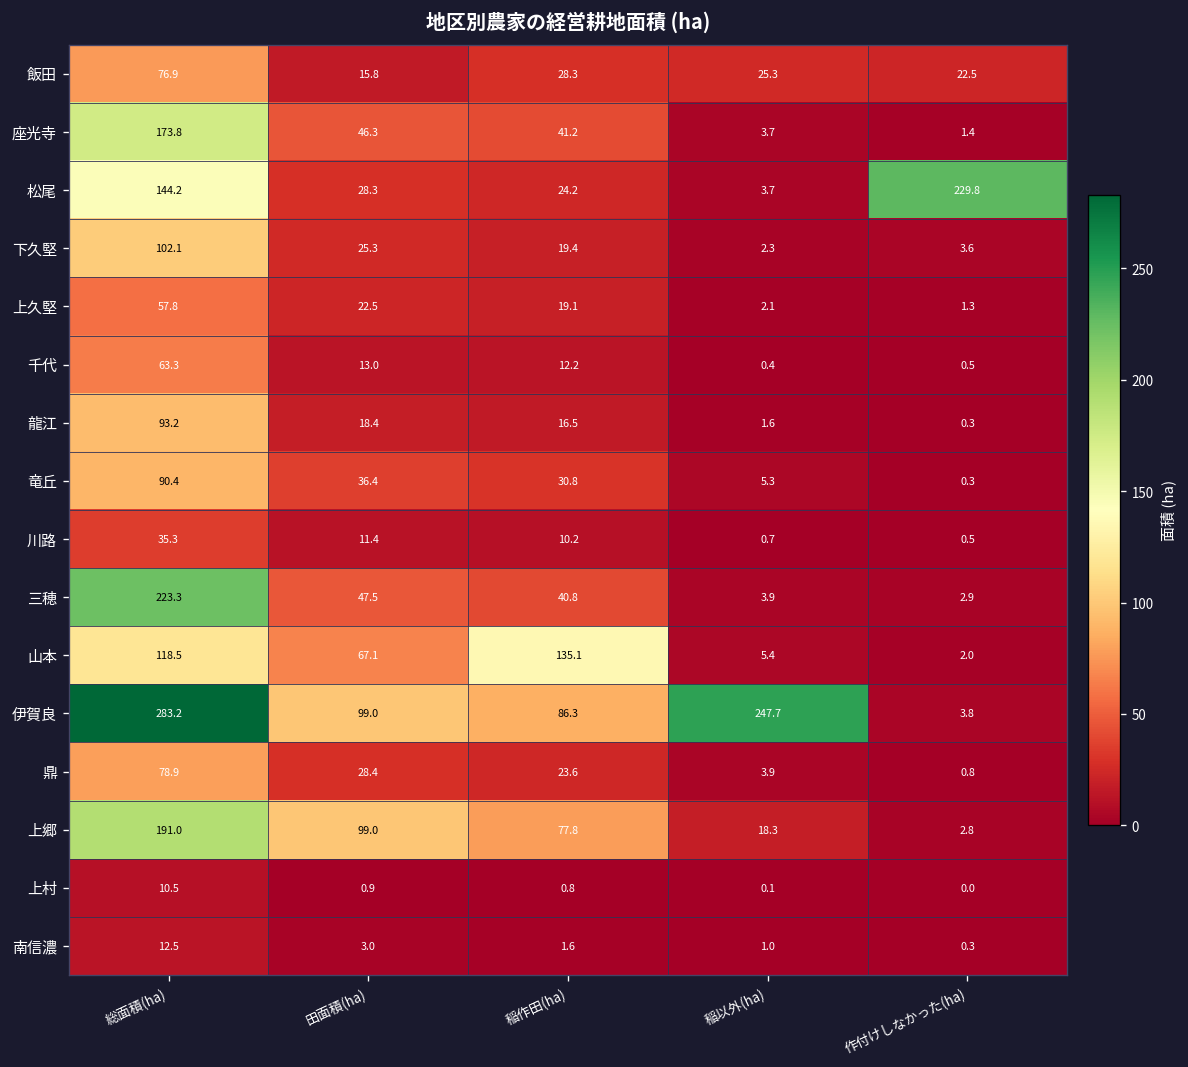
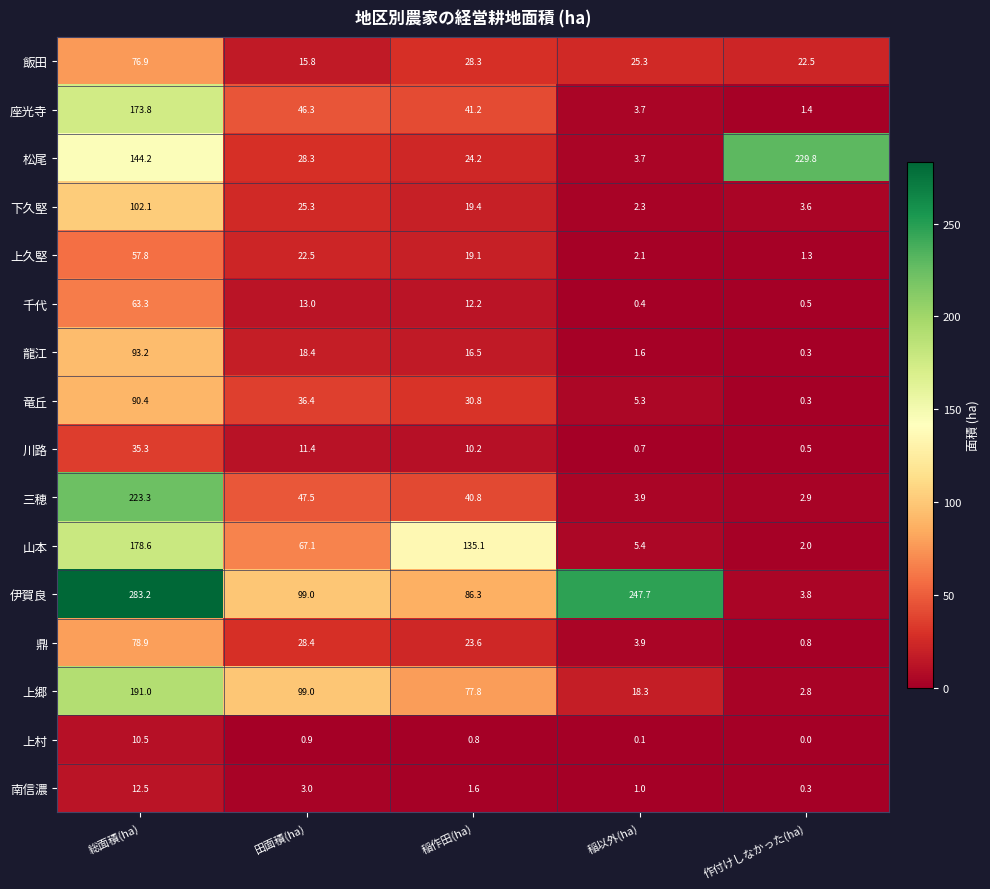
  {
    "飯田": {
      "総面積(ha)": 76.9,
      "田面積(ha)": 15.8,
      "稲作田(ha)": 28.3,
      "稲以外(ha)": 25.3,
      "作付けしなかった(ha)": 22.5
    },
    "座光寺": {
      "総面積(ha)": 173.8,
      "田面積(ha)": 46.3,
      "稲作田(ha)": 41.2,
      "稲以外(ha)": 3.7,
      "作付けしなかった(ha)": 1.4
    },
    "松尾": {
      "総面積(ha)": 144.2,
      "田面積(ha)": 28.3,
      "稲作田(ha)": 24.2,
      "稲以外(ha)": 3.7,
      "作付けしなかった(ha)": 229.8
    },
    "下久堅": {
      "総面積(ha)": 102.1,
      "田面積(ha)": 25.3,
      "稲作田(ha)": 19.4,
      "稲以外(ha)": 2.3,
      "作付けしなかった(ha)": 3.6
    },
    "上久堅": {
      "総面積(ha)": 57.8,
      "田面積(ha)": 22.5,
      "稲作田(ha)": 19.1,
      "稲以外(ha)": 2.1,
      "作付けしなかった(ha)": 1.3
    },
    "千代": {
      "総面積(ha)": 63.3,
      "田面積(ha)": 13.0,
      "稲作田(ha)": 12.2,
      "稲以外(ha)": 0.4,
      "作付けしなかった(ha)": 0.5
    },
    "龍江": {
      "総面積(ha)": 93.2,
      "田面積(ha)": 18.4,
      "稲作田(ha)": 16.5,
      "稲以外(ha)": 1.6,
      "作付けしなかった(ha)": 0.3
    },
    "竜丘": {
      "総面積(ha)": 90.4,
      "田面積(ha)": 36.4,
      "稲作田(ha)": 30.8,
      "稲以外(ha)": 5.3,
      "作付けしなかった(ha)": 0.3
    },
    "川路": {
      "総面積(ha)": 35.3,
      "田面積(ha)": 11.4,
      "稲作田(ha)": 10.2,
      "稲以外(ha)": 0.7,
      "作付けしなかった(ha)": 0.5
    },
    "三穂": {
      "総面積(ha)": 223.3,
      "田面積(ha)": 47.5,
      "稲作田(ha)": 40.8,
      "稲以外(ha)": 3.9,
      "作付けしなかった(ha)": 2.9
    },
    "山本": {
-     "総面積(ha)": 118.5,
+     "総面積(ha)": 178.6,
      "田面積(ha)": 67.1,
      "稲作田(ha)": 135.1,
      "稲以外(ha)": 5.4,
      "作付けしなかった(ha)": 2.0
    },
    "伊賀良": {
      "総面積(ha)": 283.2,
      "田面積(ha)": 99.0,
      "稲作田(ha)": 86.3,
      "稲以外(ha)": 247.7,
      "作付けしなかった(ha)": 3.8
    },
    "鼎": {
      "総面積(ha)": 78.9,
      "田面積(ha)": 28.4,
      "稲作田(ha)": 23.6,
      "稲以外(ha)": 3.9,
      "作付けしなかった(ha)": 0.8
    },
    "上郷": {
      "総面積(ha)": 191.0,
      "田面積(ha)": 99.0,
      "稲作田(ha)": 77.8,
      "稲以外(ha)": 18.3,
      "作付けしなかった(ha)": 2.8
    },
    "上村": {
      "総面積(ha)": 10.5,
      "田面積(ha)": 0.9,
      "稲作田(ha)": 0.8,
      "稲以外(ha)": 0.1,
      "作付けしなかった(ha)": 0.0
    },
    "南信濃": {
      "総面積(ha)": 12.5,
      "田面積(ha)": 3.0,
      "稲作田(ha)": 1.6,
      "稲以外(ha)": 1.0,
      "作付けしなかった(ha)": 0.3
    }
  }
